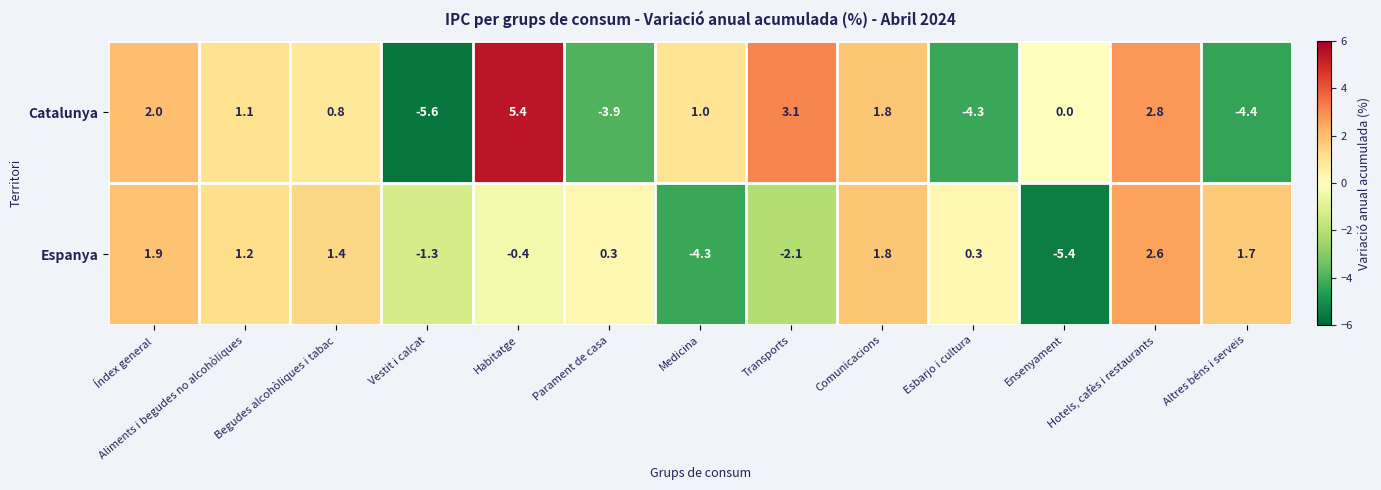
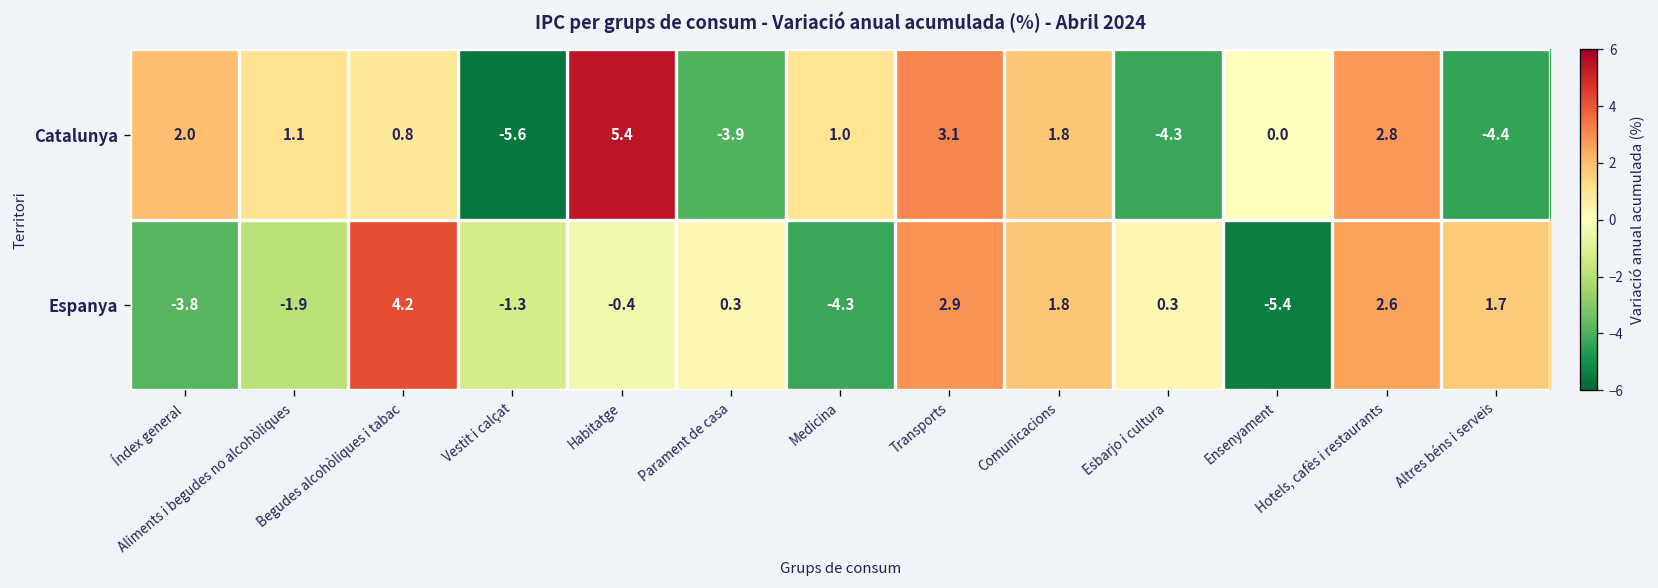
  {
    "Catalunya": {
      "Índex general": 2.0,
      "Aliments i begudes no alcohòliques": 1.1,
      "Begudes alcohòliques i tabac": 0.8,
      "Vestit i calçat": -5.6,
      "Habitatge": 5.4,
      "Parament de casa": -3.9,
      "Medicina": 1.0,
      "Transports": 3.1,
      "Comunicacions": 1.8,
      "Esbarjo i cultura": -4.3,
      "Ensenyament": 0.0,
      "Hotels, cafès i restaurants": 2.8,
      "Altres béns i serveis": -4.4
    },
    "Espanya": {
-     "Índex general": 1.9,
-     "Aliments i begudes no alcohòliques": 1.2,
-     "Begudes alcohòliques i tabac": 1.4,
+     "Índex general": -3.8,
+     "Aliments i begudes no alcohòliques": -1.9,
+     "Begudes alcohòliques i tabac": 4.2,
      "Vestit i calçat": -1.3,
      "Habitatge": -0.4,
      "Parament de casa": 0.3,
      "Medicina": -4.3,
-     "Transports": -2.1,
+     "Transports": 2.9,
      "Comunicacions": 1.8,
      "Esbarjo i cultura": 0.3,
      "Ensenyament": -5.4,
      "Hotels, cafès i restaurants": 2.6,
      "Altres béns i serveis": 1.7
    }
  }
